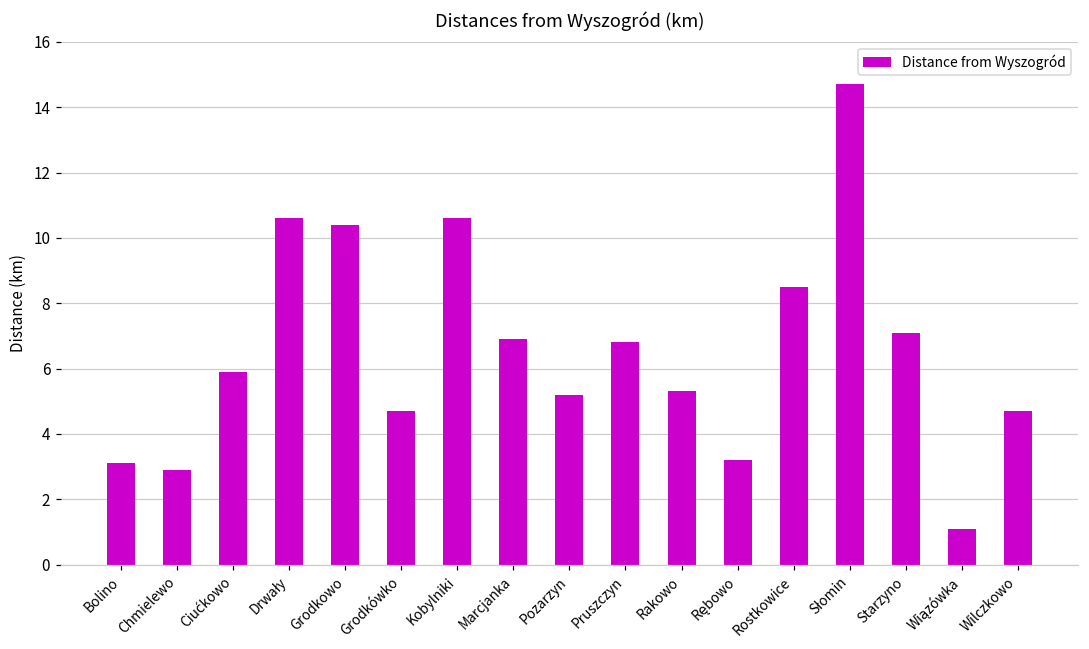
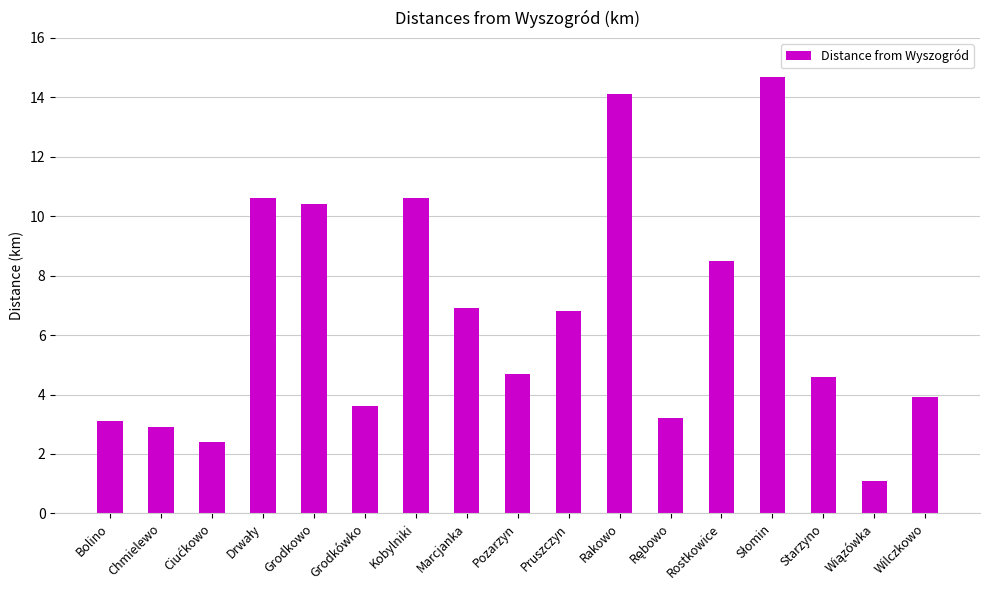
  {
    "Bolino": 3.1,
    "Chmielewo": 2.9,
-   "Ciućkowo": 5.9,
+   "Ciućkowo": 2.4,
    "Drwały": 10.6,
    "Grodkowo": 10.4,
-   "Grodkówko": 4.7,
+   "Grodkówko": 3.6,
    "Kobylniki": 10.6,
    "Marcjanka": 6.9,
-   "Pozarzyn": 5.2,
+   "Pozarzyn": 4.7,
    "Pruszczyn": 6.8,
-   "Rakowo": 5.3,
+   "Rakowo": 14.1,
    "Rębowo": 3.2,
    "Rostkowice": 8.5,
    "Słomin": 14.7,
-   "Starzyno": 7.1,
+   "Starzyno": 4.6,
    "Wiązówka": 1.1,
-   "Wilczkowo": 4.7
+   "Wilczkowo": 3.9
  }
